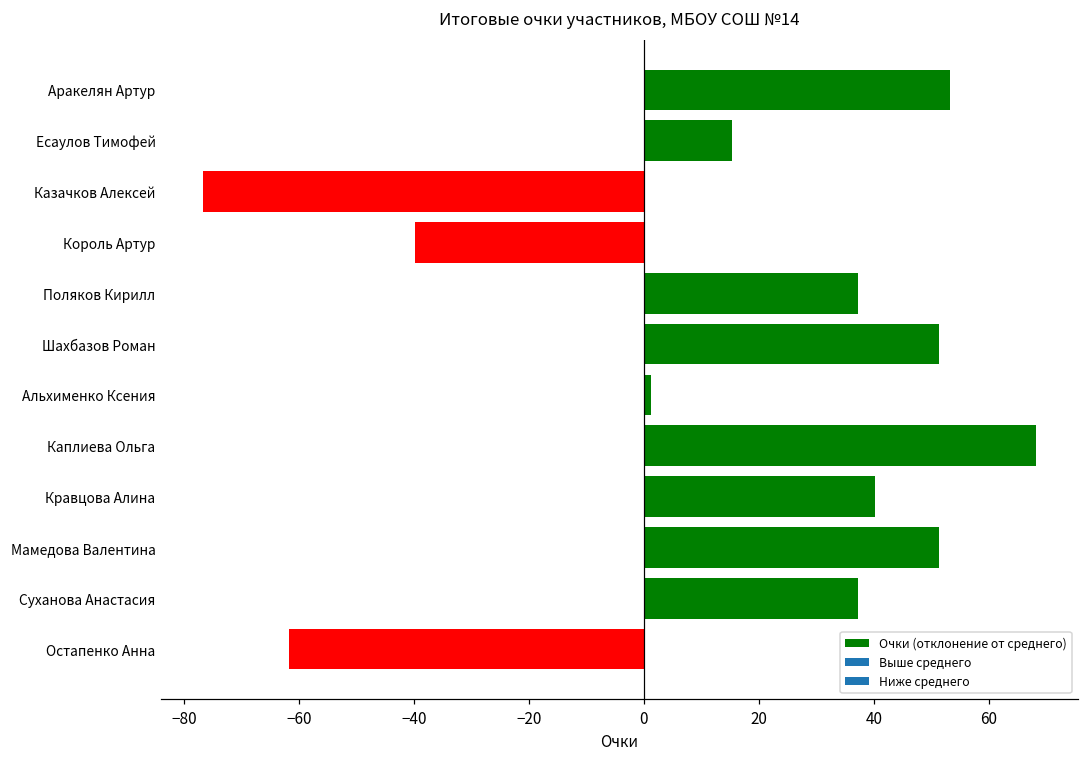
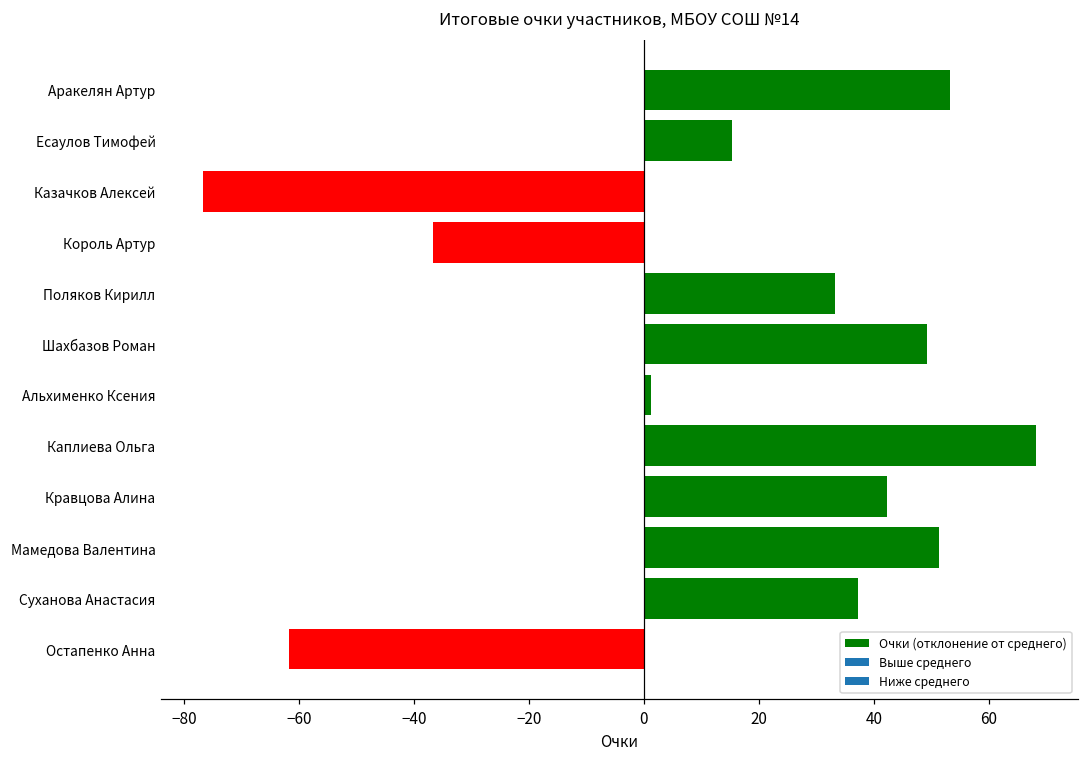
  {
    "Аракелян Артур": 53,
    "Есаулов Тимофей": 15,
    "Казачков Алексей": -77,
-   "Король Артур": -40,
-   "Поляков Кирилл": 37,
-   "Шахбазов Роман": 51,
+   "Король Артур": -37,
+   "Поляков Кирилл": 33,
+   "Шахбазов Роман": 49,
    "Альхименко Ксения": 1,
    "Каплиева Ольга": 68,
-   "Кравцова Алина": 40,
+   "Кравцова Алина": 42,
    "Мамедова Валентина": 51,
    "Суханова Анастасия": 37,
    "Остапенко Анна": -62
  }
